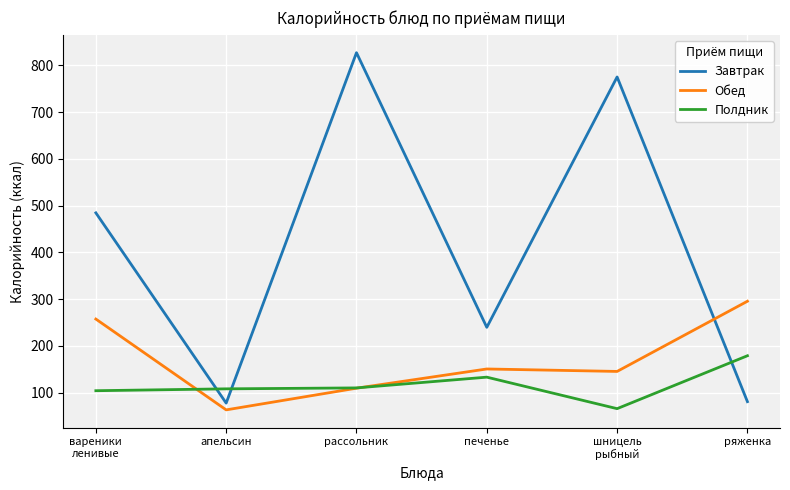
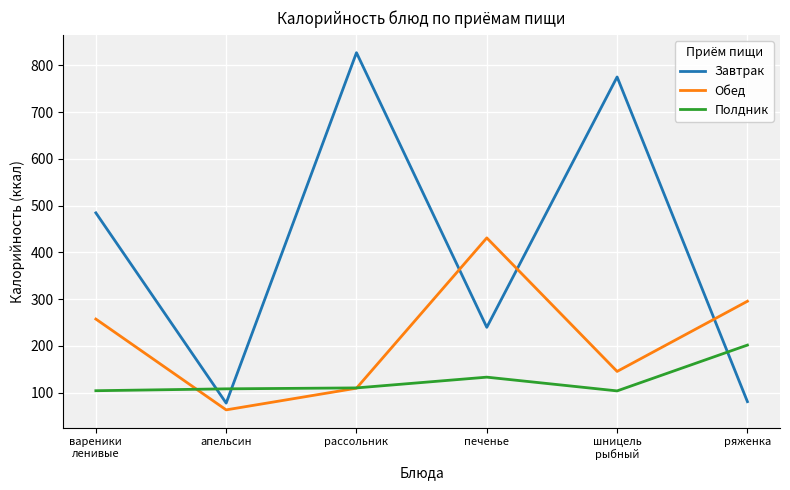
  {
    "Завтрак": {
      "вареники ленивые": 480,
      "апельсин": 80,
      "рассольник": 830,
      "печенье": 240,
      "шницель рыбный": 780,
      "ряженка": 80
    },
    "Обед": {
      "вареники ленивые": 260,
      "апельсин": 60,
-     "печенье": 150,
+     "печенье": 430,
      "шницель рыбный": 150,
      "ряженка": 300
    },
    "Полдник": {
      "вареники ленивые": 100,
      "апельсин": 110,
      "печенье": 130,
-     "шницель рыбный": 70,
-     "ряженка": 180
+     "шницель рыбный": 100,
+     "ряженка": 200
    }
  }
